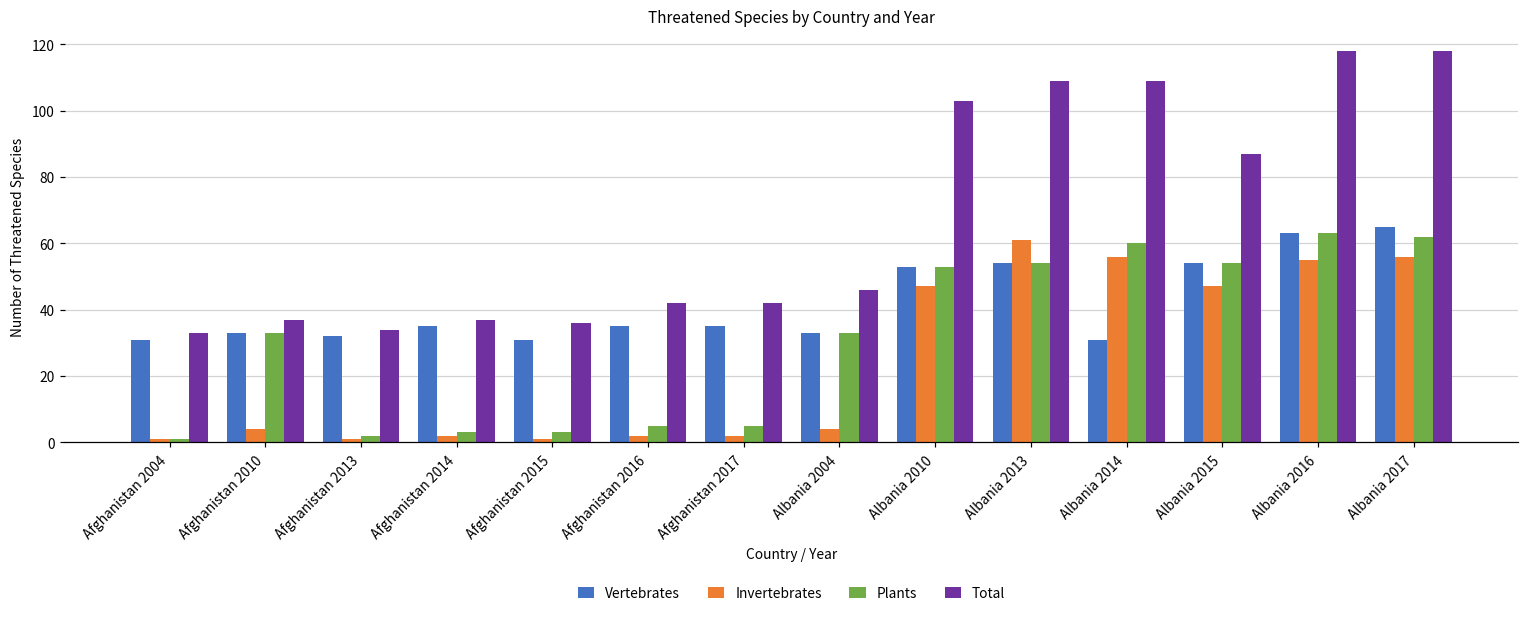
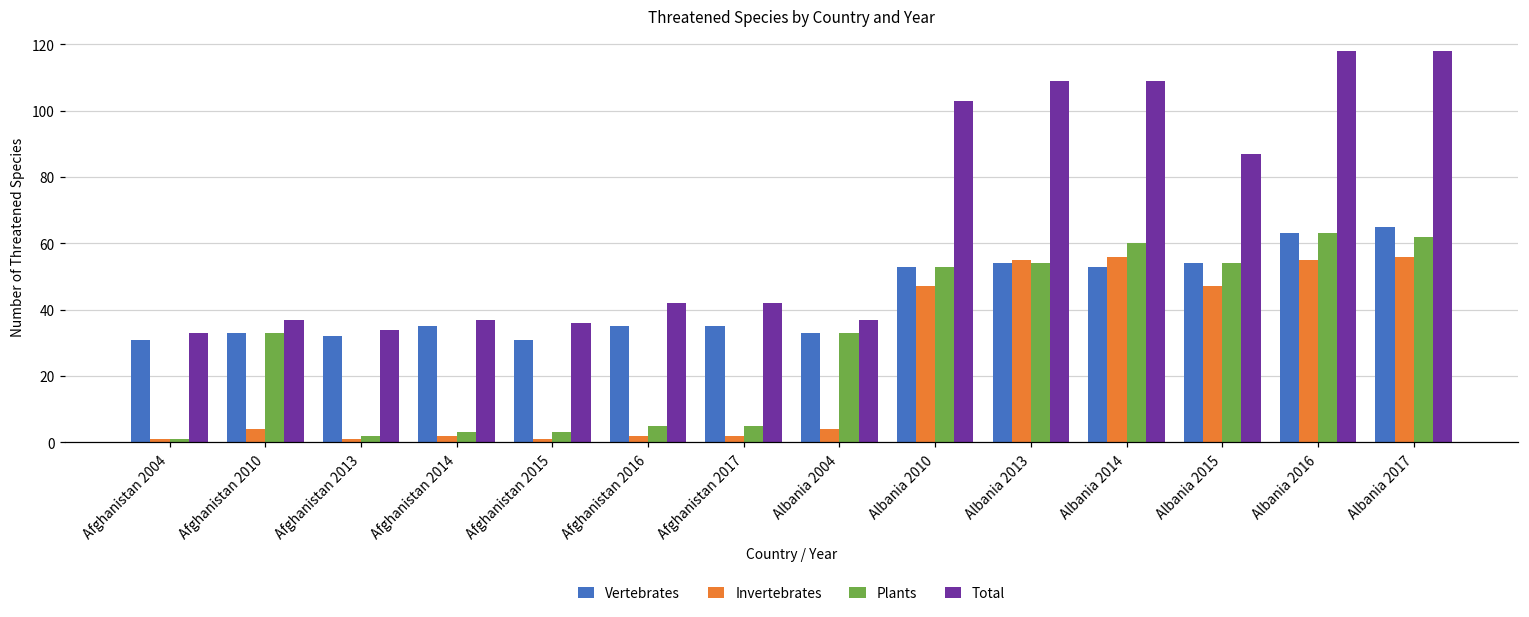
  {
    "Vertebrates": {
      "Afghanistan 2004": 31,
      "Afghanistan 2010": 33,
      "Afghanistan 2013": 32,
      "Afghanistan 2014": 35,
      "Afghanistan 2015": 31,
      "Afghanistan 2016": 35,
      "Afghanistan 2017": 35,
      "Albania 2004": 33,
      "Albania 2010": 53,
      "Albania 2013": 54,
-     "Albania 2014": 31,
+     "Albania 2014": 53,
      "Albania 2015": 54,
      "Albania 2016": 63,
      "Albania 2017": 65
    },
    "Invertebrates": {
      "Afghanistan 2004": 1,
      "Afghanistan 2010": 4,
      "Afghanistan 2013": 1,
      "Afghanistan 2014": 2,
      "Afghanistan 2015": 1,
      "Afghanistan 2016": 2,
      "Afghanistan 2017": 2,
      "Albania 2004": 4,
      "Albania 2010": 47,
-     "Albania 2013": 61,
+     "Albania 2013": 55,
      "Albania 2014": 56,
      "Albania 2015": 47,
      "Albania 2016": 55,
      "Albania 2017": 56
    },
    "Plants": {
      "Afghanistan 2004": 1,
      "Afghanistan 2010": 33,
      "Afghanistan 2013": 2,
      "Afghanistan 2014": 3,
      "Afghanistan 2015": 3,
      "Afghanistan 2016": 5,
      "Afghanistan 2017": 5,
      "Albania 2004": 33,
      "Albania 2010": 53,
      "Albania 2013": 54,
      "Albania 2014": 60,
      "Albania 2015": 54,
      "Albania 2016": 63,
      "Albania 2017": 62
    },
    "Total": {
      "Afghanistan 2004": 33,
      "Afghanistan 2010": 37,
      "Afghanistan 2013": 34,
      "Afghanistan 2014": 37,
      "Afghanistan 2015": 36,
      "Afghanistan 2016": 42,
      "Afghanistan 2017": 42,
-     "Albania 2004": 46,
+     "Albania 2004": 37,
      "Albania 2010": 103,
      "Albania 2013": 109,
      "Albania 2014": 109,
      "Albania 2015": 87,
      "Albania 2016": 118,
      "Albania 2017": 118
    }
  }
